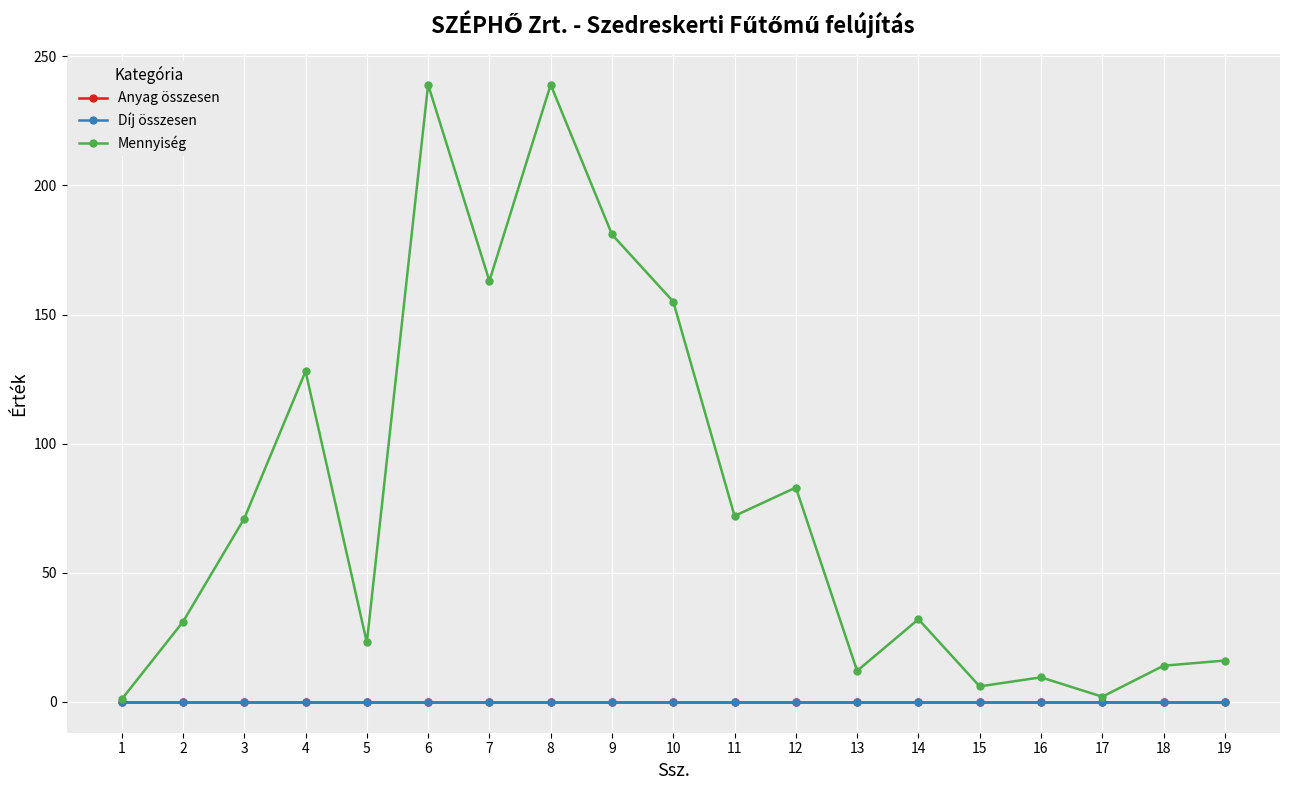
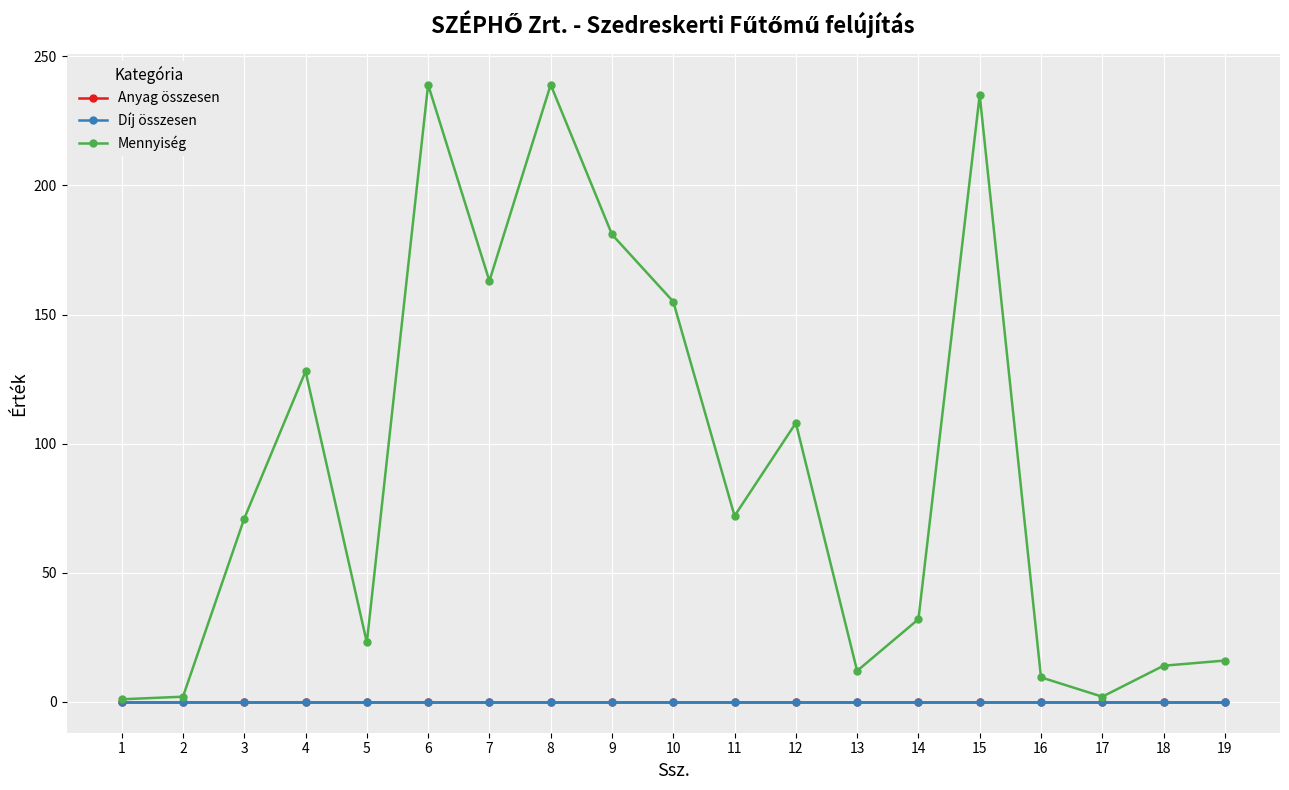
  {
    "Díj összesen": {
      "1": 0,
      "2": 0,
      "3": 0,
      "4": 0,
      "5": 0,
      "6": 0,
      "7": 0,
      "8": 0,
      "9": 0,
      "10": 0,
      "11": 0,
      "12": 0,
      "13": 0,
      "14": 0,
      "15": 0,
      "16": 0,
      "17": 0,
      "18": 0,
      "19": 0
    },
    "Mennyiség": {
      "1": 1,
-     "2": 31,
+     "2": 2,
      "3": 71,
      "4": 128,
      "5": 23,
      "6": 239,
      "7": 163,
      "8": 239,
      "9": 181,
      "10": 155,
      "11": 72,
-     "12": 83,
+     "12": 108,
      "13": 12,
      "14": 32,
-     "15": 6,
+     "15": 235,
      "16": 10,
      "17": 2,
      "18": 14,
      "19": 16
    }
  }
